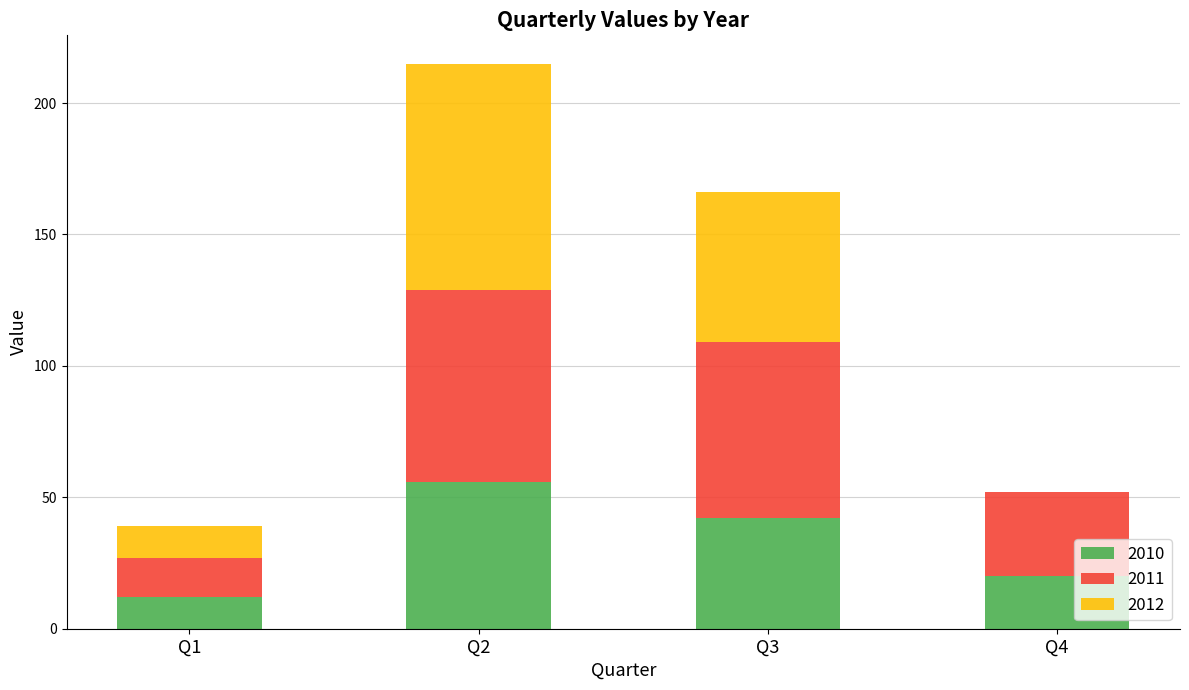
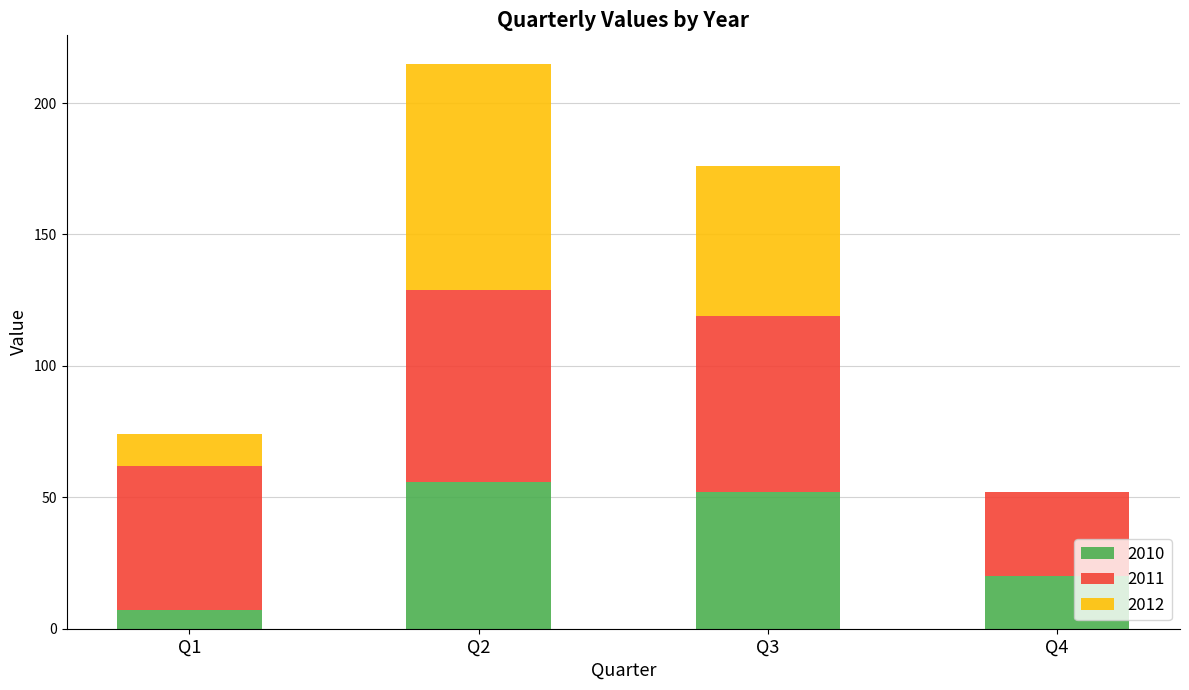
  {
    "2010": {
-     "Q1": 12,
+     "Q1": 7,
      "Q2": 56,
-     "Q3": 42,
+     "Q3": 52,
      "Q4": 20
    },
    "2011": {
-     "Q1": 15,
+     "Q1": 55,
      "Q2": 73,
      "Q3": 67,
      "Q4": 32
    },
    "2012": {
      "Q1": 12,
      "Q2": 86,
      "Q3": 57,
      "Q4": 0
    }
  }
